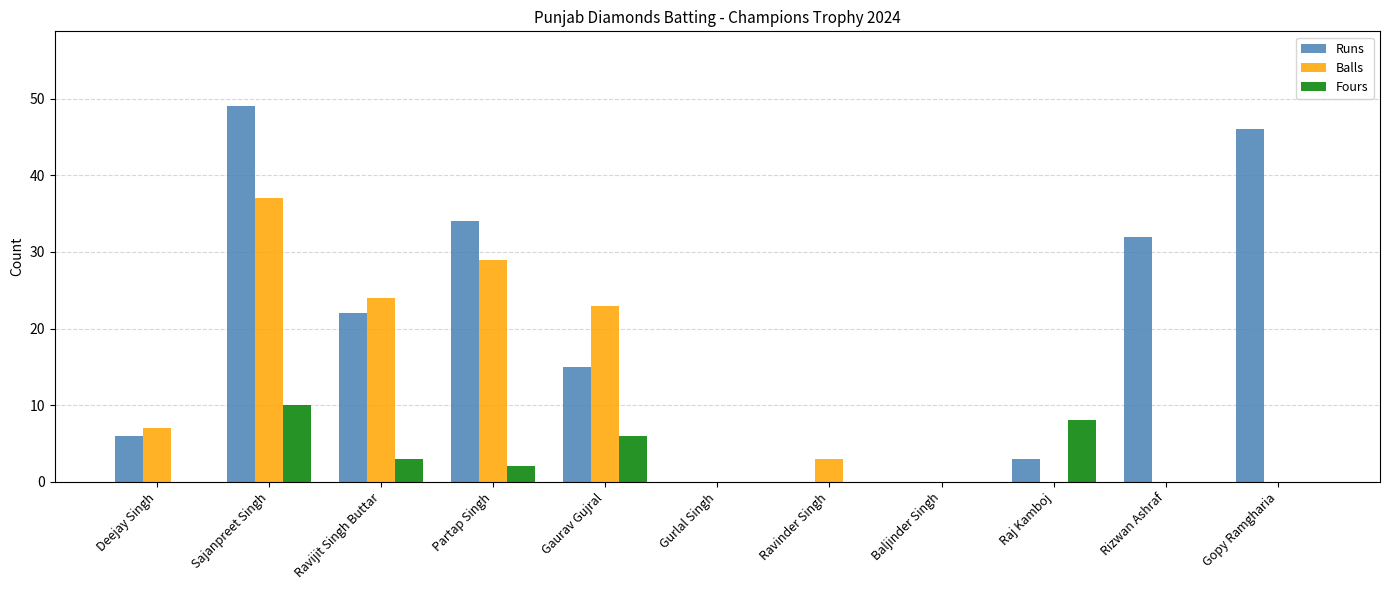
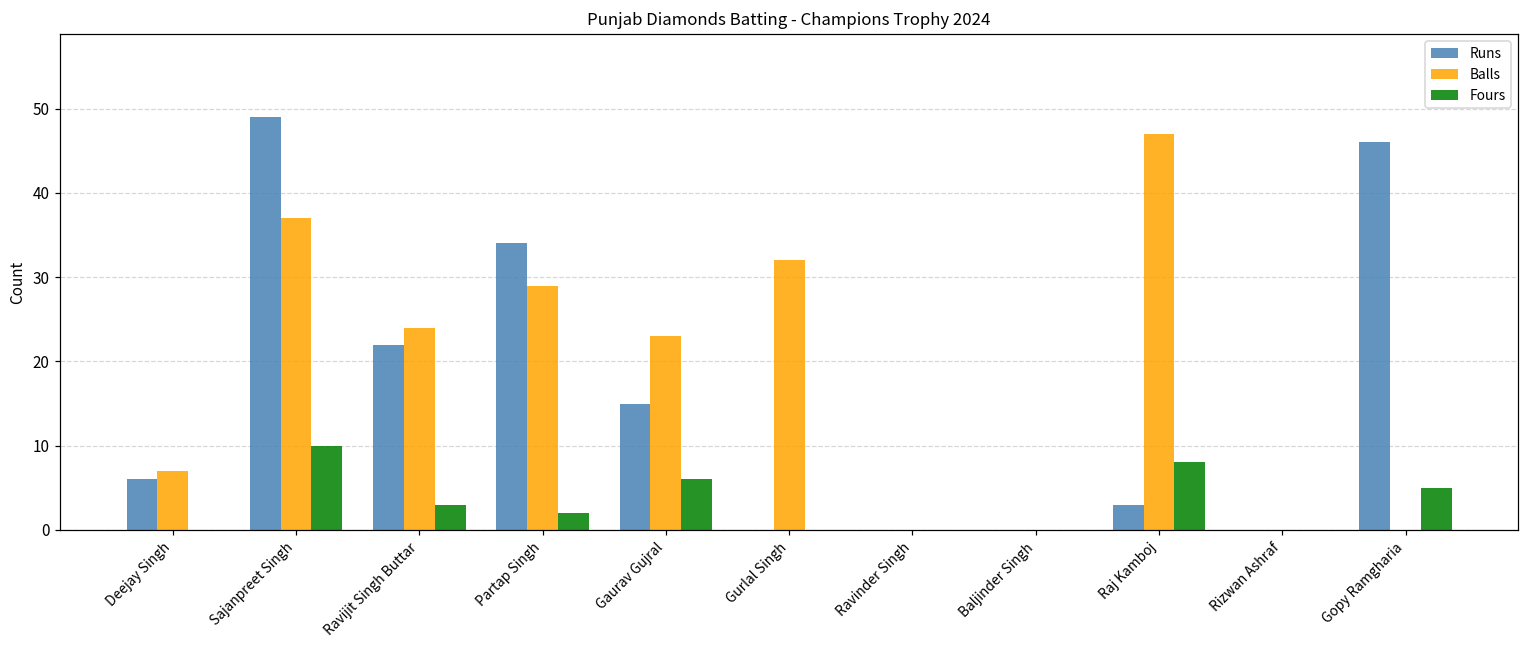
  {
    "Runs": {
      "Deejay Singh": 6,
      "Sajanpreet Singh": 49,
      "Ravijit Singh Buttar": 22,
      "Partap Singh": 34,
      "Gaurav Gujral": 15,
      "Gurlal Singh": 0,
      "Ravinder Singh": 0,
      "Baljinder Singh": 0,
      "Raj Kamboj": 3,
-     "Rizwan Ashraf": 32,
+     "Rizwan Ashraf": 0,
      "Gopy Ramgharia": 46
    },
    "Balls": {
      "Deejay Singh": 7,
      "Sajanpreet Singh": 37,
      "Ravijit Singh Buttar": 24,
      "Partap Singh": 29,
      "Gaurav Gujral": 23,
-     "Gurlal Singh": 0,
-     "Ravinder Singh": 3,
+     "Gurlal Singh": 32,
+     "Ravinder Singh": 0,
      "Baljinder Singh": 0,
-     "Raj Kamboj": 0,
+     "Raj Kamboj": 47,
      "Rizwan Ashraf": 0,
      "Gopy Ramgharia": 0
    },
    "Fours": {
      "Deejay Singh": 0,
      "Sajanpreet Singh": 10,
      "Ravijit Singh Buttar": 3,
      "Partap Singh": 2,
      "Gaurav Gujral": 6,
      "Gurlal Singh": 0,
      "Ravinder Singh": 0,
      "Baljinder Singh": 0,
      "Raj Kamboj": 8,
      "Rizwan Ashraf": 0,
-     "Gopy Ramgharia": 0
+     "Gopy Ramgharia": 5
    }
  }
